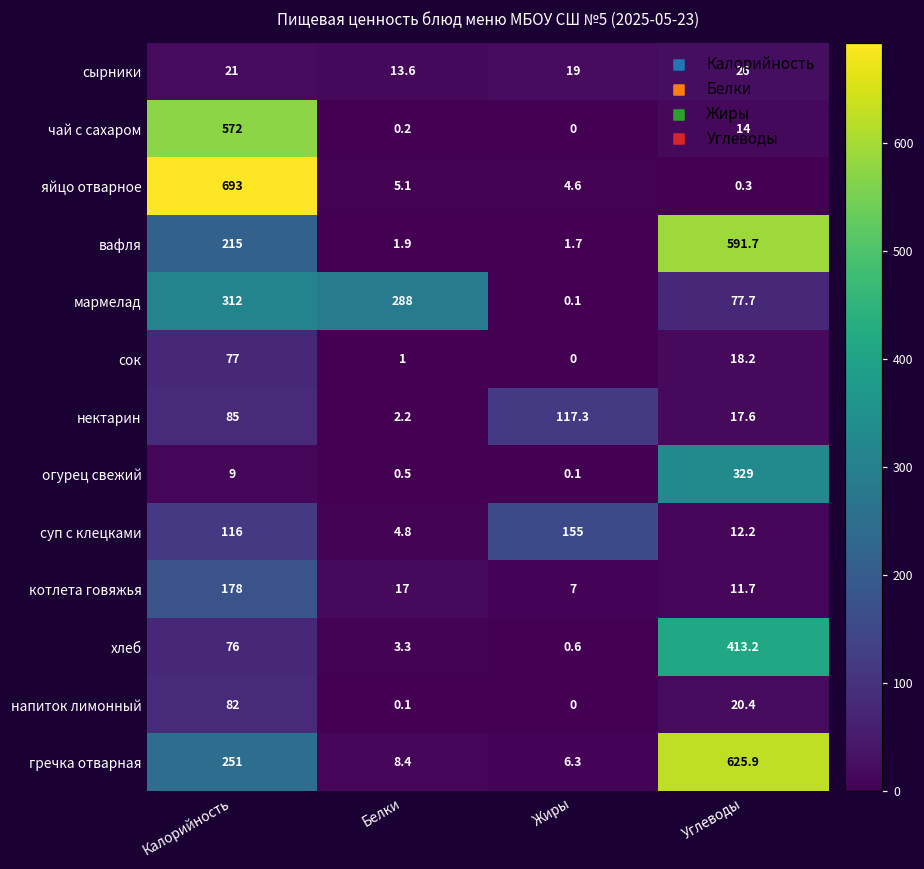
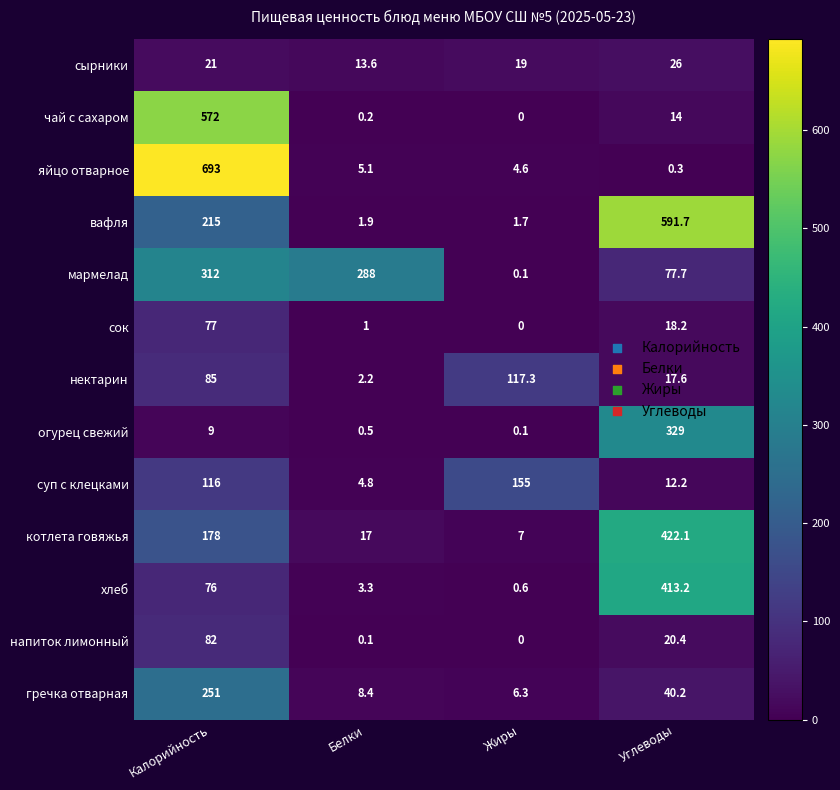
  {
    "сырники": {
      "Калорийность": 21,
      "Белки": 13.6,
      "Жиры": 19,
      "Углеводы": 26
    },
    "чай с сахаром": {
      "Калорийность": 572,
      "Белки": 0.2,
      "Жиры": 0,
      "Углеводы": 14
    },
    "яйцо отварное": {
      "Калорийность": 693,
      "Белки": 5.1,
      "Жиры": 4.6,
      "Углеводы": 0.3
    },
    "вафля": {
      "Калорийность": 215,
      "Белки": 1.9,
      "Жиры": 1.7,
      "Углеводы": 591.7
    },
    "мармелад": {
      "Калорийность": 312,
      "Белки": 288,
      "Жиры": 0.1,
      "Углеводы": 77.7
    },
    "сок": {
      "Калорийность": 77,
      "Белки": 1,
      "Жиры": 0,
      "Углеводы": 18.2
    },
    "нектарин": {
      "Калорийность": 85,
      "Белки": 2.2,
      "Жиры": 117.3,
      "Углеводы": 17.6
    },
    "огурец свежий": {
      "Калорийность": 9,
      "Белки": 0.5,
      "Жиры": 0.1,
      "Углеводы": 329
    },
    "суп с клецками": {
      "Калорийность": 116,
      "Белки": 4.8,
      "Жиры": 155,
      "Углеводы": 12.2
    },
    "котлета говяжья": {
      "Калорийность": 178,
      "Белки": 17,
      "Жиры": 7,
-     "Углеводы": 11.7
+     "Углеводы": 422.1
    },
    "хлеб": {
      "Калорийность": 76,
      "Белки": 3.3,
      "Жиры": 0.6,
      "Углеводы": 413.2
    },
    "напиток лимонный": {
      "Калорийность": 82,
      "Белки": 0.1,
      "Жиры": 0,
      "Углеводы": 20.4
    },
    "гречка отварная": {
      "Калорийность": 251,
      "Белки": 8.4,
      "Жиры": 6.3,
-     "Углеводы": 625.9
+     "Углеводы": 40.2
    }
  }
